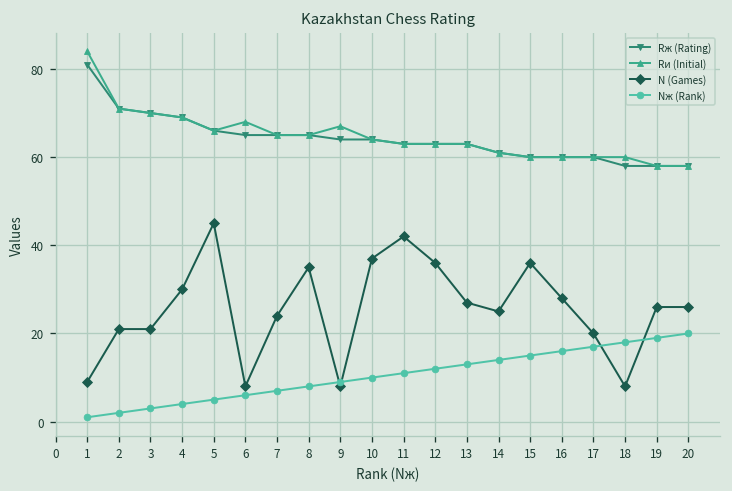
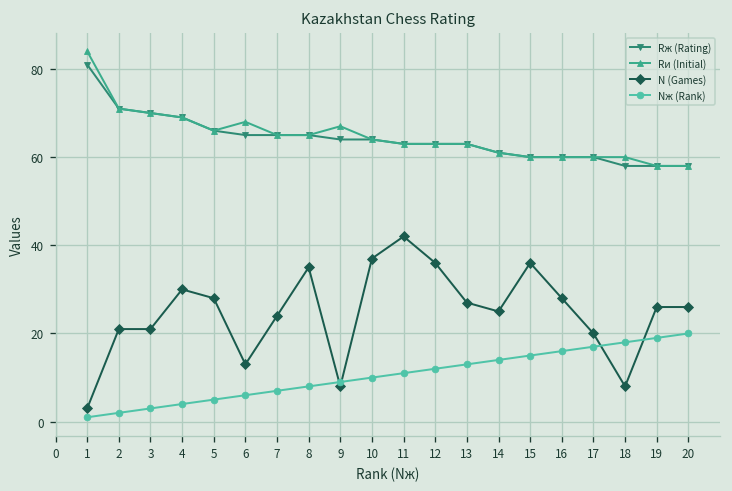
  {
    "N (Games)": {
-     "1": 9,
+     "1": 3,
      "2": 21,
      "3": 21,
      "4": 30,
-     "5": 45,
-     "6": 8,
+     "5": 28,
+     "6": 13,
      "7": 24,
      "8": 35,
      "9": 8,
      "10": 37,
      "11": 42,
      "12": 36,
      "13": 27,
      "14": 25,
      "15": 36,
      "16": 28,
      "17": 20,
      "18": 8,
      "19": 26,
      "20": 26
    }
  }
